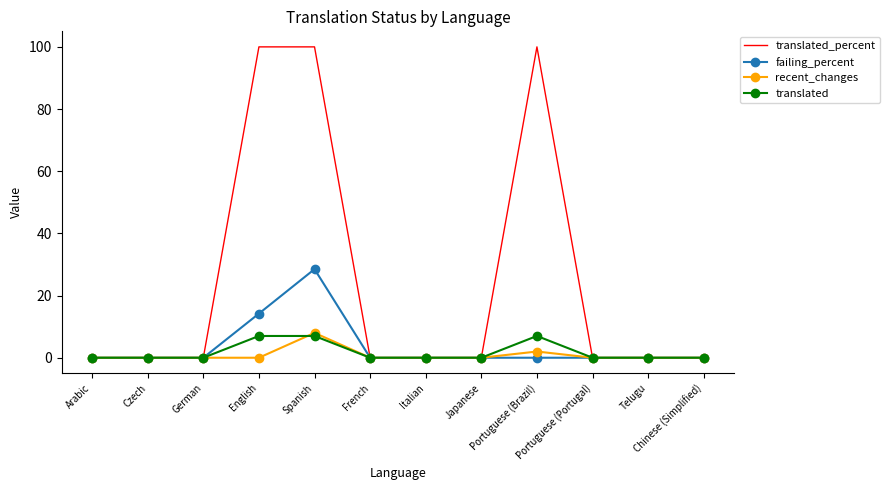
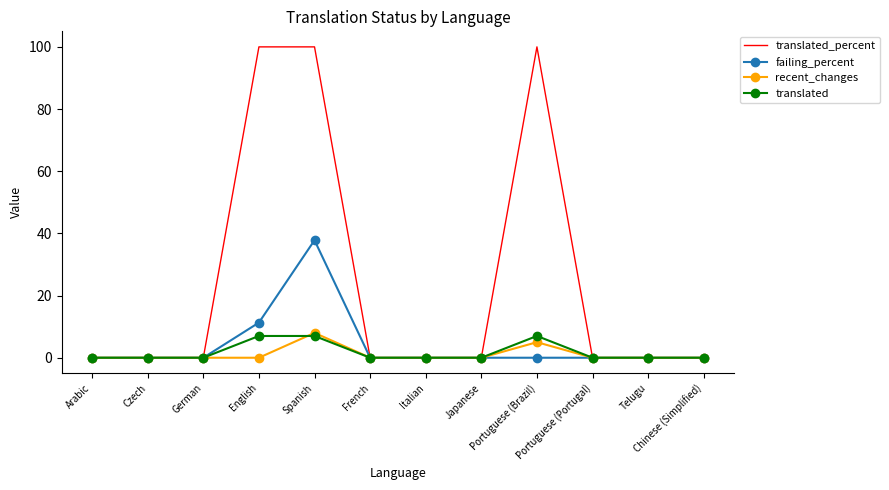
  {
    "translated_percent": {
      "English": 100,
      "Spanish": 100,
      "Portuguese (Brazil)": 100
    },
    "failing_percent": {
-     "English": 14,
-     "Spanish": 29,
+     "English": 11,
+     "Spanish": 38,
      "Portuguese (Brazil)": 0
    },
    "recent_changes": {
      "English": 0,
      "Spanish": 8,
-     "Portuguese (Brazil)": 2
+     "Portuguese (Brazil)": 5
    },
    "translated": {
      "English": 7,
      "Spanish": 7,
      "Portuguese (Brazil)": 7
    }
  }
